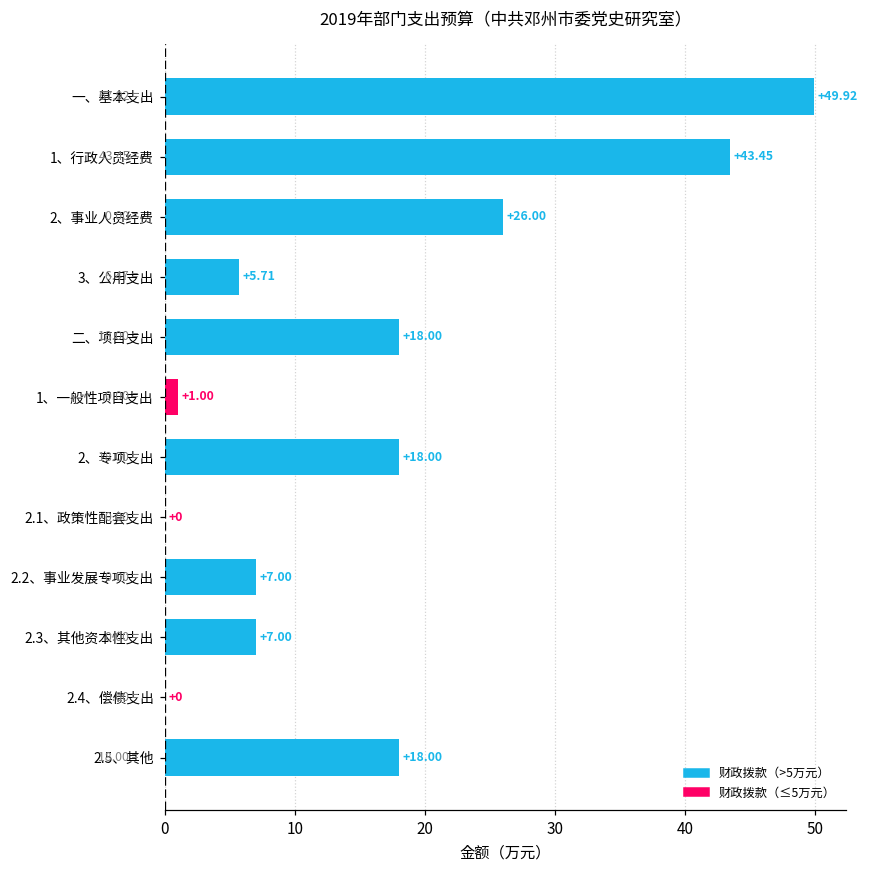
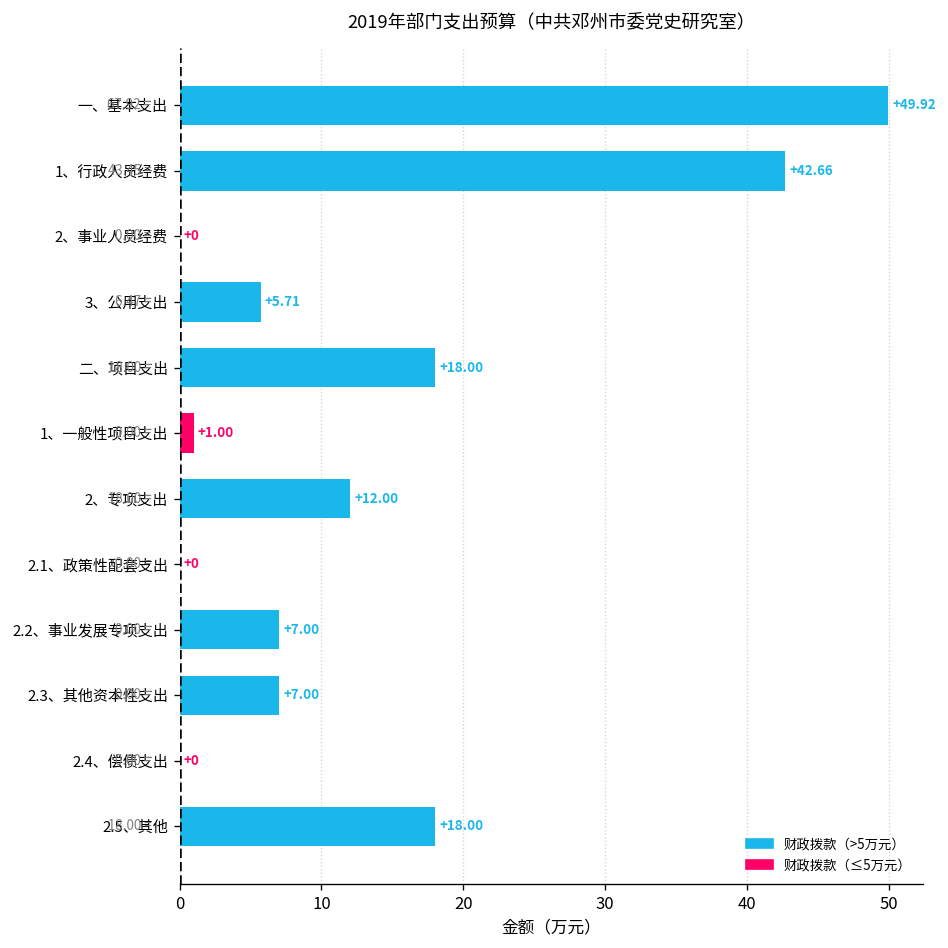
  {
    "一、基本支出": "+49.92",
-   "1、行政人员经费": "+43.45",
-   "2、事业人员经费": "+26.00",
+   "1、行政人员经费": "+42.66",
+   "2、事业人员经费": "+0",
    "3、公用支出": "+5.71",
    "二、项目支出": "+18.00",
    "1、一般性项目支出": "+1.00",
-   "2、专项支出": "+18.00",
+   "2、专项支出": "+12.00",
    "2.1、政策性配套支出": "+0",
    "2.2、事业发展专项支出": "+7.00",
    "2.3、其他资本性支出": "+7.00",
    "2.4、偿债支出": "+0",
    "2.5、其他": "+18.00"
  }
